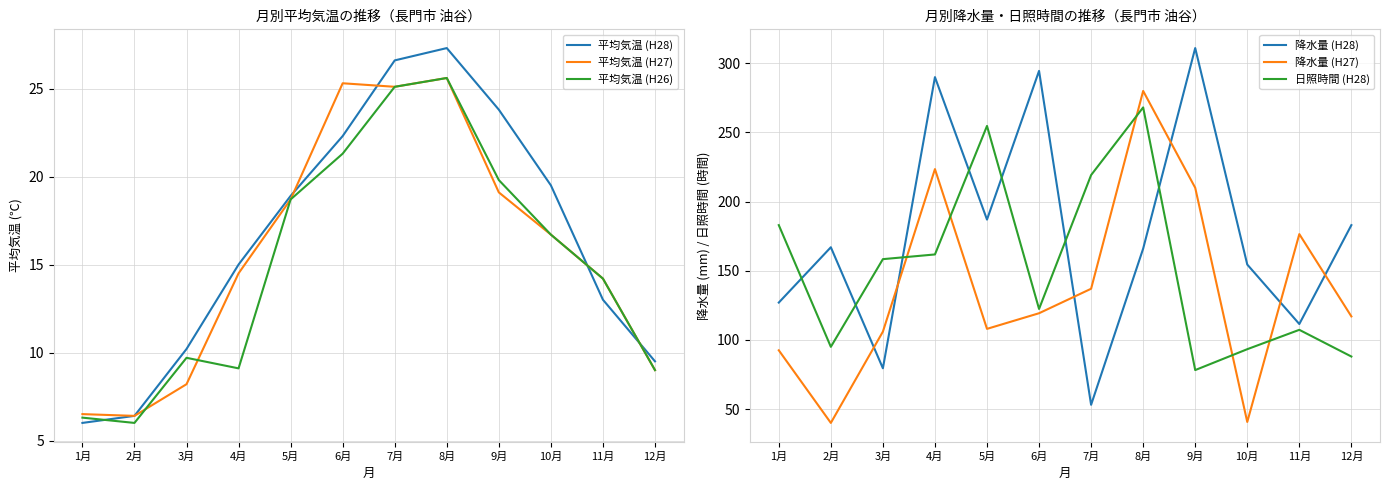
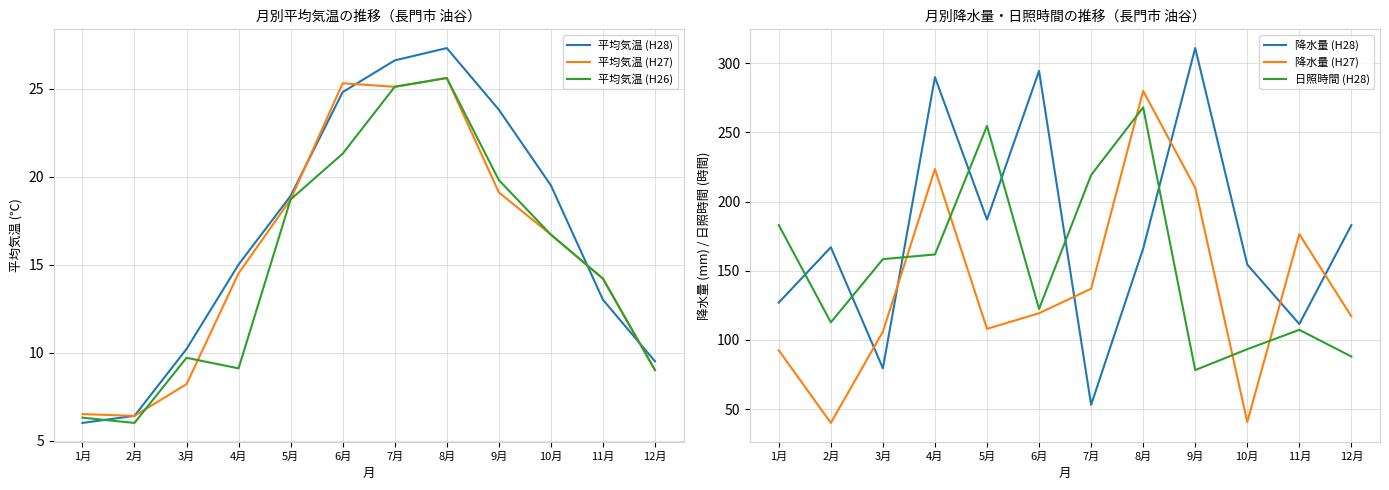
  {
    "月別平均気温の推移（長門市 油谷）": {
      "平均気温 (H28)": {
        "1月": 6.0,
        "3月": 10.2,
        "4月": 15.0,
        "5月": 18.9,
-       "6月": 22.3,
+       "6月": 24.8,
        "7月": 26.6,
        "8月": 27.3,
        "9月": 23.8,
        "10月": 19.5,
        "11月": 13.0,
        "12月": 9.5
      },
      "平均気温 (H27)": {
        "1月": 6.5,
        "3月": 8.2,
        "4月": 14.5,
        "6月": 25.3,
        "9月": 19.1
      },
      "平均気温 (H26)": {
        "1月": 6.3,
        "2月": 6.0,
        "3月": 9.7,
        "4月": 9.1,
        "6月": 21.3,
        "9月": 19.8
      }
    },
    "月別降水量・日照時間の推移（長門市 油谷）": {
      "降水量 (H28)": {
        "1月": 127,
        "2月": 167,
        "3月": 80,
        "4月": 290,
        "5月": 187,
        "6月": 295,
        "7月": 53,
        "8月": 166,
        "9月": 311,
        "10月": 155,
        "11月": 112,
        "12月": 183
      },
      "降水量 (H27)": {
        "1月": 93,
        "2月": 40,
        "3月": 106,
        "4月": 224,
        "5月": 108,
        "6月": 119,
        "7月": 137,
        "8月": 280,
        "9月": 210,
        "10月": 41,
        "11月": 177,
        "12月": 117
      },
      "日照時間 (H28)": {
        "1月": 183,
-       "2月": 95,
+       "2月": 113,
        "3月": 158,
        "4月": 162,
        "5月": 255,
        "6月": 122,
        "7月": 219,
        "8月": 268,
        "9月": 78,
        "10月": 93,
        "11月": 107,
        "12月": 88
      }
    }
  }
